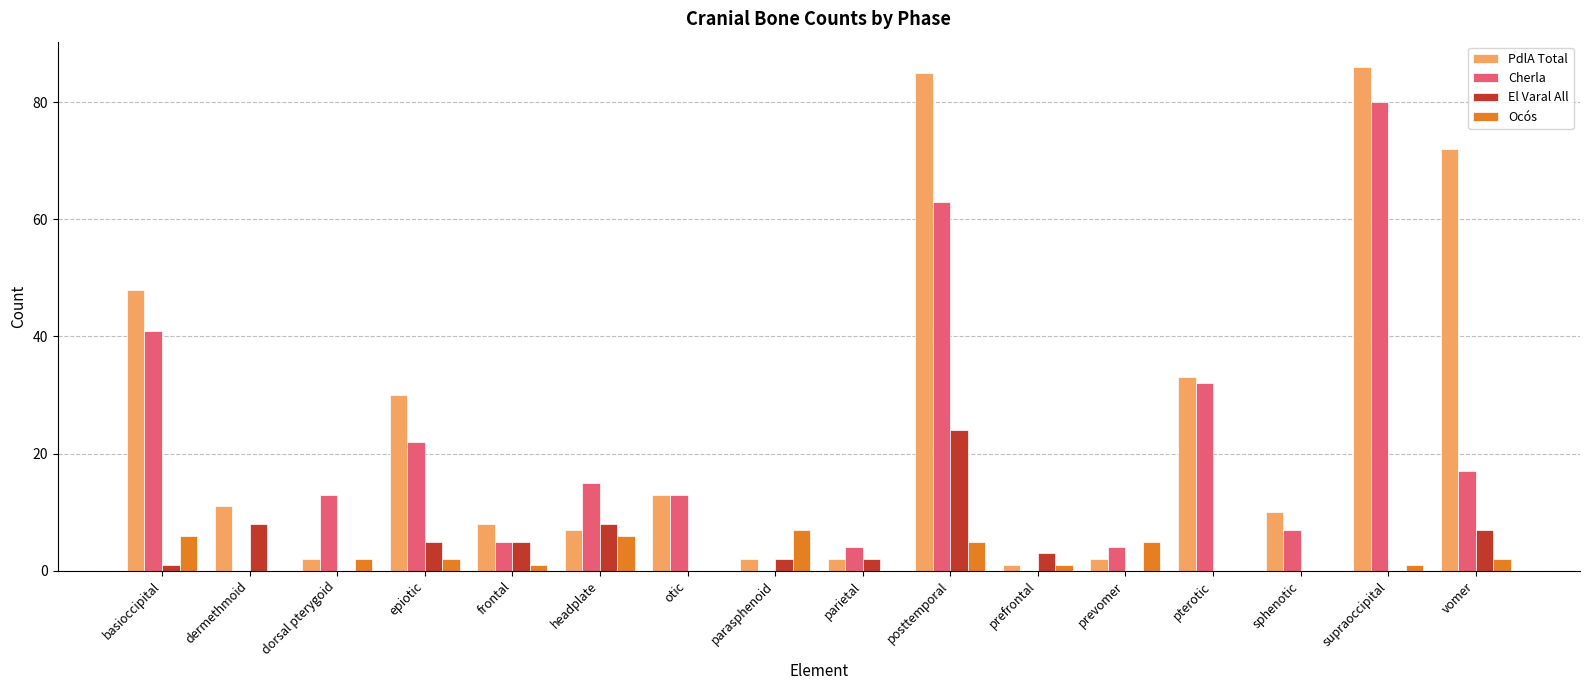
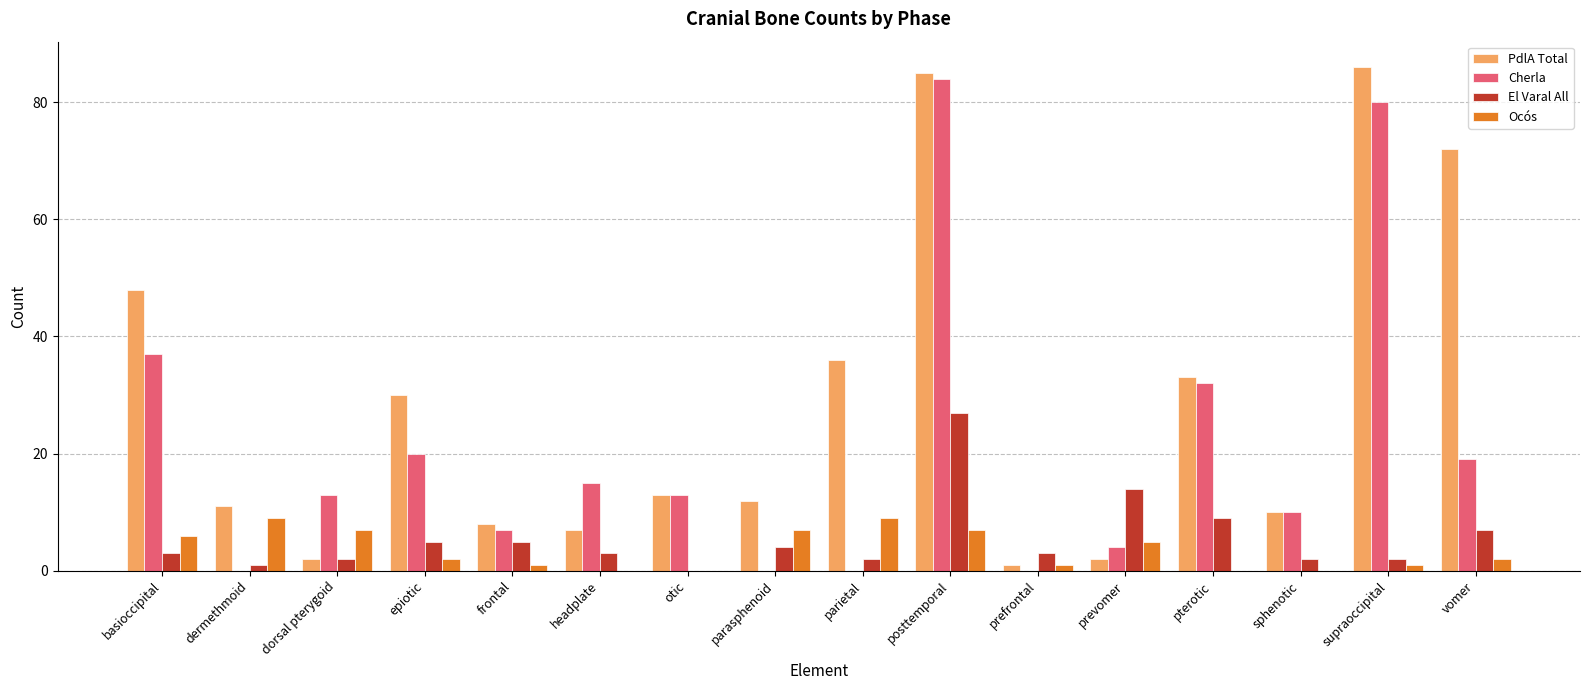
  {
    "PdlA Total": {
      "basioccipital": 48,
      "dermethmoid": 11,
      "dorsal pterygoid": 2,
      "epiotic": 30,
      "frontal": 8,
      "headplate": 7,
      "otic": 13,
-     "parasphenoid": 2,
-     "parietal": 2,
+     "parasphenoid": 12,
+     "parietal": 36,
      "posttemporal": 85,
      "prefrontal": 1,
      "prevomer": 2,
      "pterotic": 33,
      "sphenotic": 10,
      "supraoccipital": 86,
      "vomer": 72
    },
    "Cherla": {
-     "basioccipital": 41,
+     "basioccipital": 37,
      "dermethmoid": 0,
      "dorsal pterygoid": 13,
-     "epiotic": 22,
-     "frontal": 5,
+     "epiotic": 20,
+     "frontal": 7,
      "headplate": 15,
      "otic": 13,
      "parasphenoid": 0,
-     "parietal": 4,
-     "posttemporal": 63,
+     "parietal": 0,
+     "posttemporal": 84,
      "prefrontal": 0,
      "prevomer": 4,
      "pterotic": 32,
-     "sphenotic": 7,
+     "sphenotic": 10,
      "supraoccipital": 80,
-     "vomer": 17
+     "vomer": 19
    },
    "El Varal All": {
-     "basioccipital": 1,
-     "dermethmoid": 8,
-     "dorsal pterygoid": 0,
+     "basioccipital": 3,
+     "dermethmoid": 1,
+     "dorsal pterygoid": 2,
      "epiotic": 5,
      "frontal": 5,
-     "headplate": 8,
+     "headplate": 3,
      "otic": 0,
-     "parasphenoid": 2,
+     "parasphenoid": 4,
      "parietal": 2,
-     "posttemporal": 24,
+     "posttemporal": 27,
      "prefrontal": 3,
-     "prevomer": 0,
-     "pterotic": 0,
-     "sphenotic": 0,
-     "supraoccipital": 0,
+     "prevomer": 14,
+     "pterotic": 9,
+     "sphenotic": 2,
+     "supraoccipital": 2,
      "vomer": 7
    },
    "Ocós": {
      "basioccipital": 6,
-     "dermethmoid": 0,
-     "dorsal pterygoid": 2,
+     "dermethmoid": 9,
+     "dorsal pterygoid": 7,
      "epiotic": 2,
      "frontal": 1,
-     "headplate": 6,
+     "headplate": 0,
      "otic": 0,
      "parasphenoid": 7,
-     "parietal": 0,
-     "posttemporal": 5,
+     "parietal": 9,
+     "posttemporal": 7,
      "prefrontal": 1,
      "prevomer": 5,
      "pterotic": 0,
      "sphenotic": 0,
      "supraoccipital": 1,
      "vomer": 2
    }
  }
